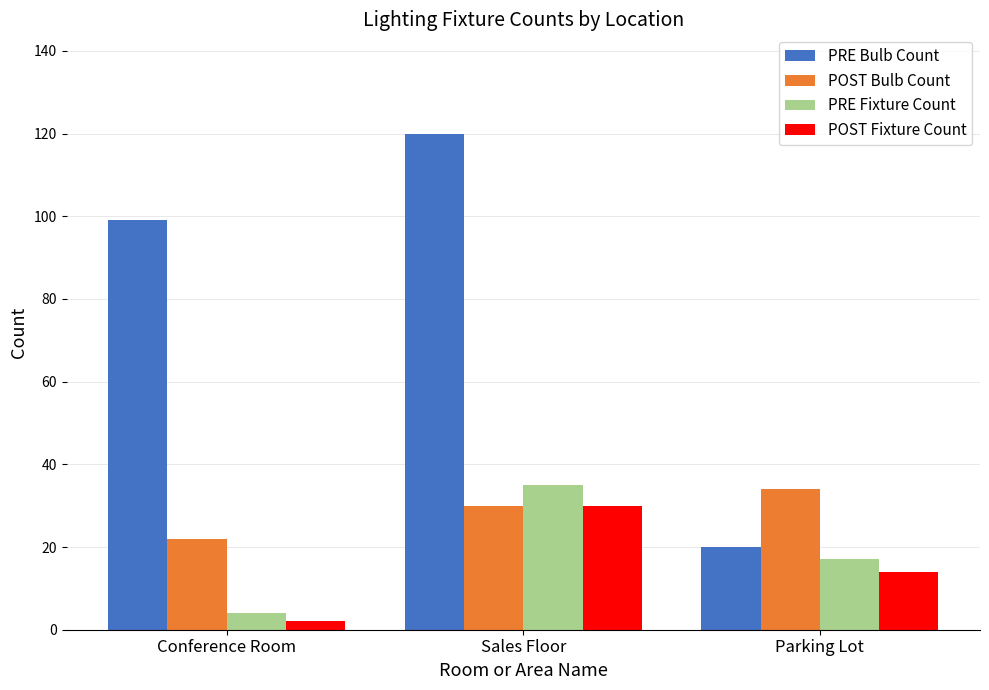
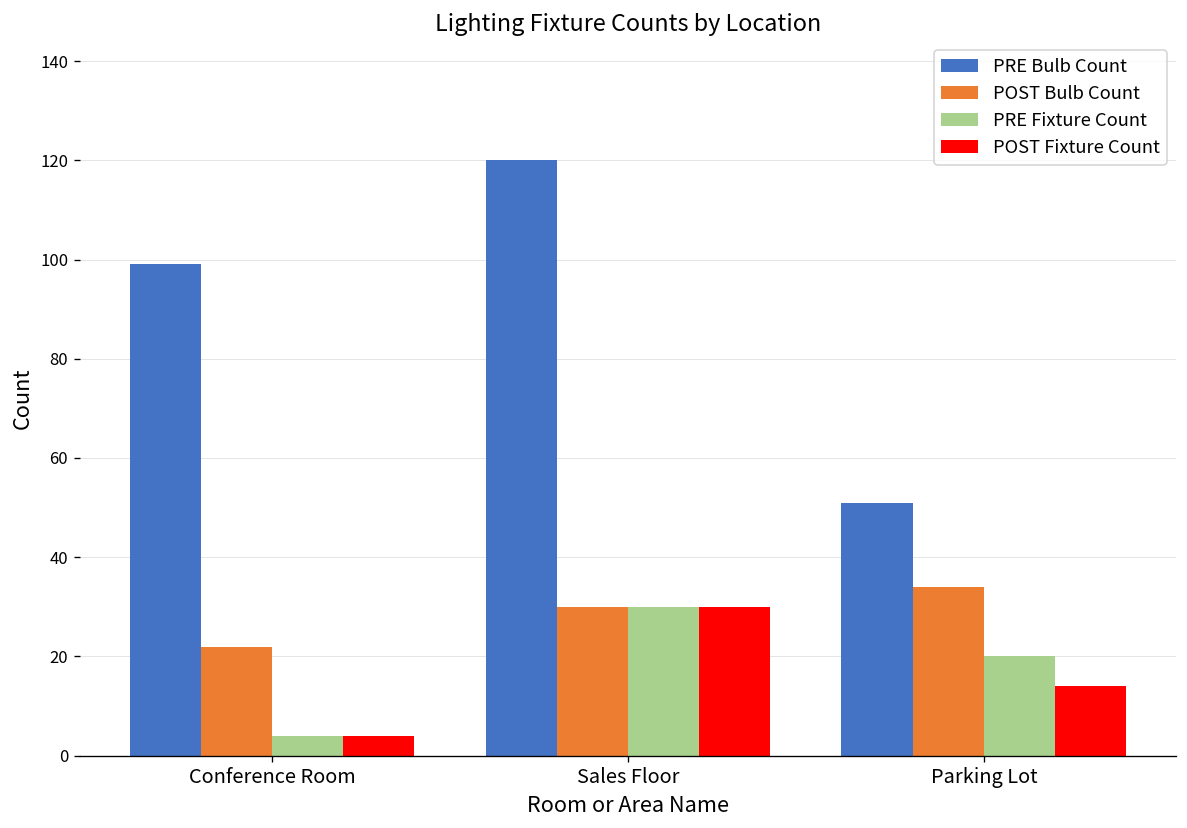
  {
    "PRE Bulb Count": {
      "Conference Room": 99,
      "Sales Floor": 120,
-     "Parking Lot": 20
+     "Parking Lot": 51
    },
    "POST Bulb Count": {
      "Conference Room": 22,
      "Sales Floor": 30,
      "Parking Lot": 34
    },
    "PRE Fixture Count": {
      "Conference Room": 4,
-     "Sales Floor": 35,
-     "Parking Lot": 17
+     "Sales Floor": 30,
+     "Parking Lot": 20
    },
    "POST Fixture Count": {
-     "Conference Room": 2,
+     "Conference Room": 4,
      "Sales Floor": 30,
      "Parking Lot": 14
    }
  }
